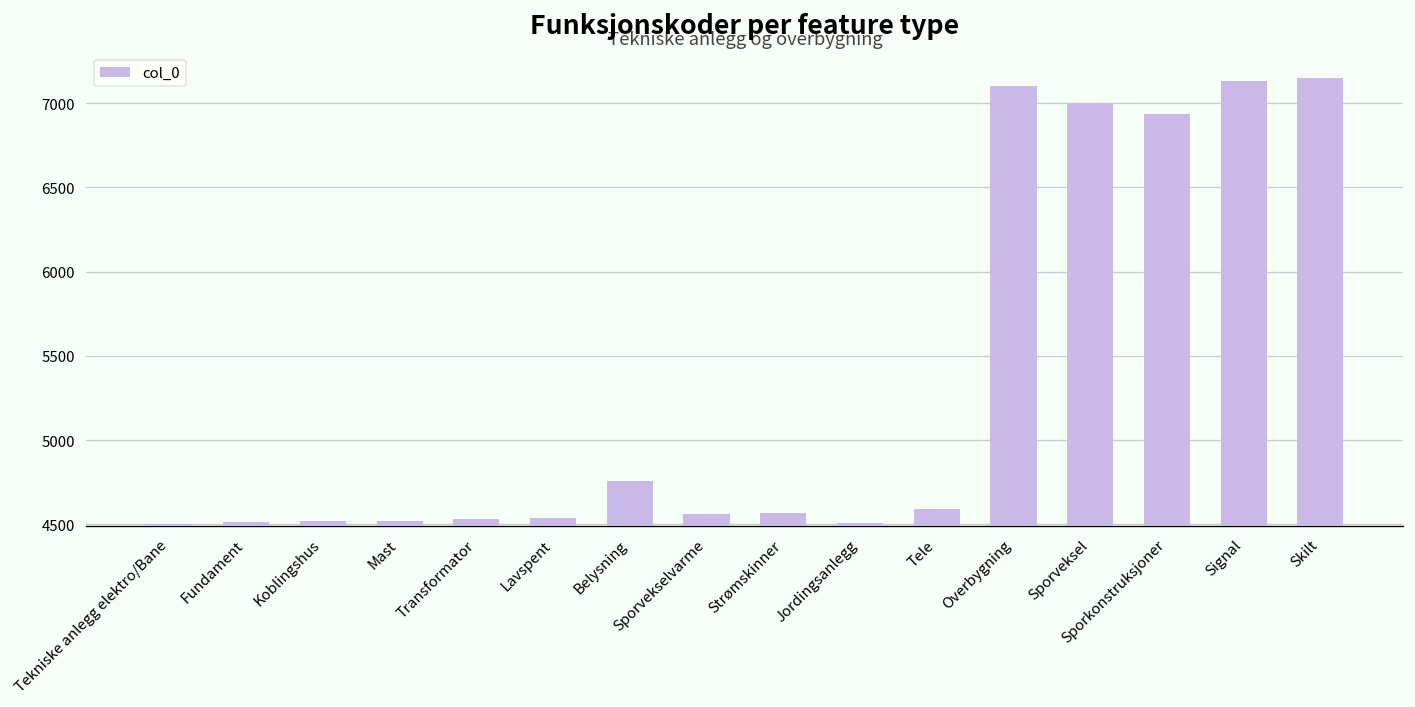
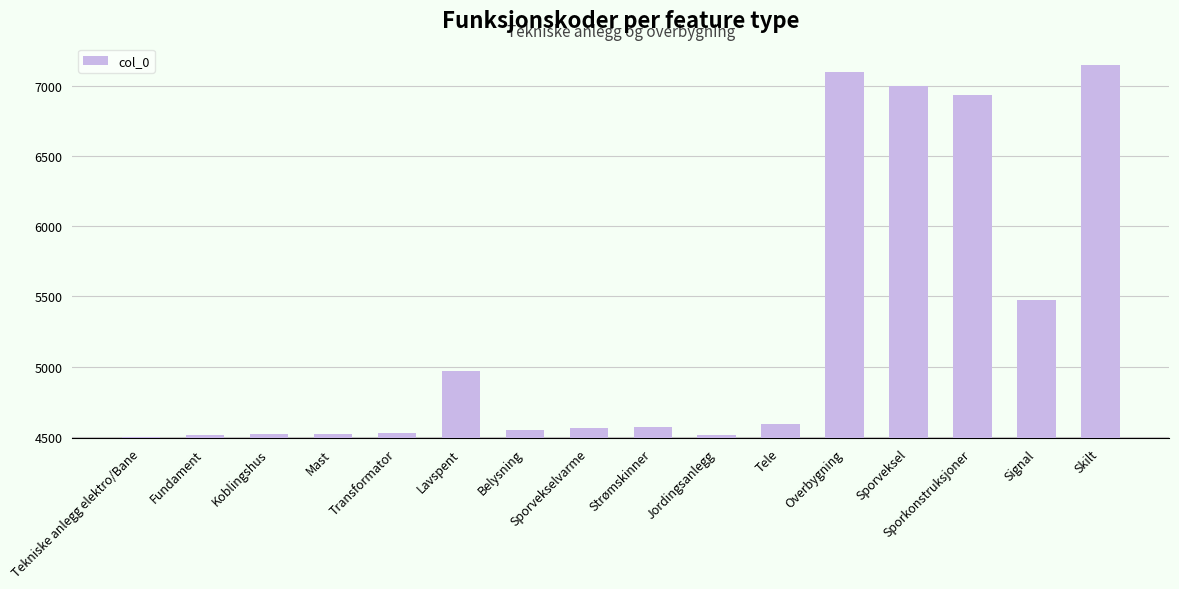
  {
    "Tekniske anlegg elektro/Bane": 4500,
    "Fundament": 4520,
    "Koblingshus": 4520,
    "Mast": 4520,
    "Transformator": 4530,
-   "Lavspent": 4540,
-   "Belysning": 4760,
+   "Lavspent": 4970,
+   "Belysning": 4550,
    "Sporvekselvarme": 4560,
    "Strømskinner": 4570,
    "Jordingsanlegg": 4510,
    "Tele": 4590,
    "Overbygning": 7100,
    "Sporveksel": 7000,
    "Sporkonstruksjoner": 6930,
-   "Signal": 7130,
+   "Signal": 5470,
    "Skilt": 7150
  }
